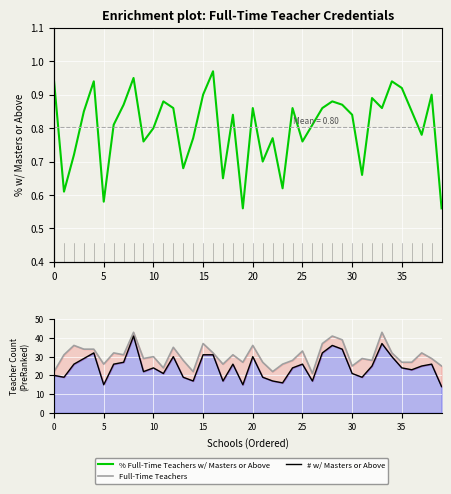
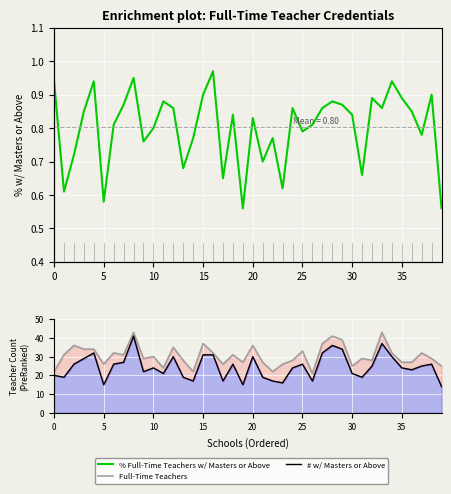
  {
    "Enrichment plot: Full-Time Teacher Credentials": {
      "0": 0.94,
      "5": 0.58,
      "10": 0.80,
      "15": 0.90,
-     "20": 0.86,
-     "25": 0.76,
+     "20": 0.83,
+     "25": 0.79,
      "30": 0.84,
-     "35": 0.92
+     "35": 0.89
    }
  }
